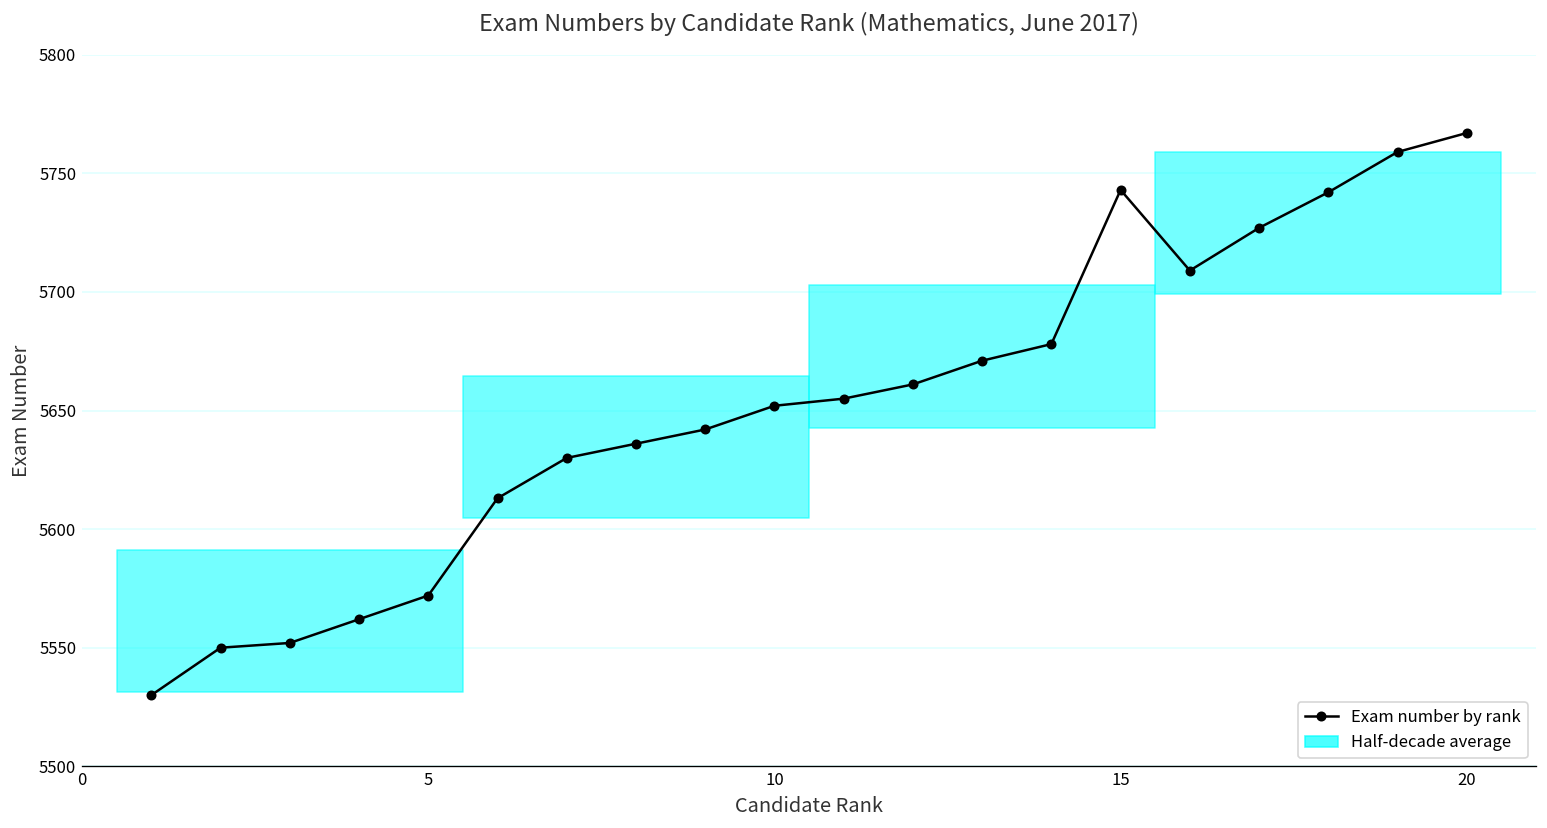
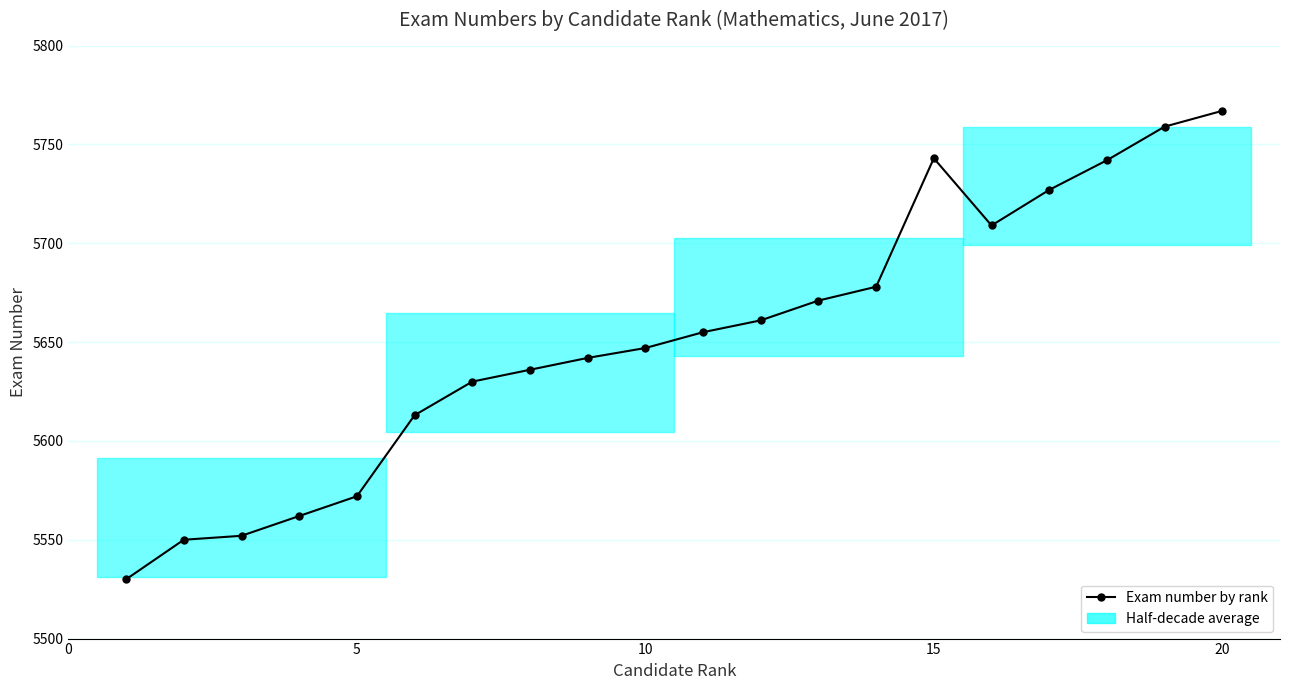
  {
    "Exam number by rank": {
      "5": 5572,
-     "10": 5652,
+     "10": 5647,
      "15": 5743,
      "20": 5767
    }
  }
